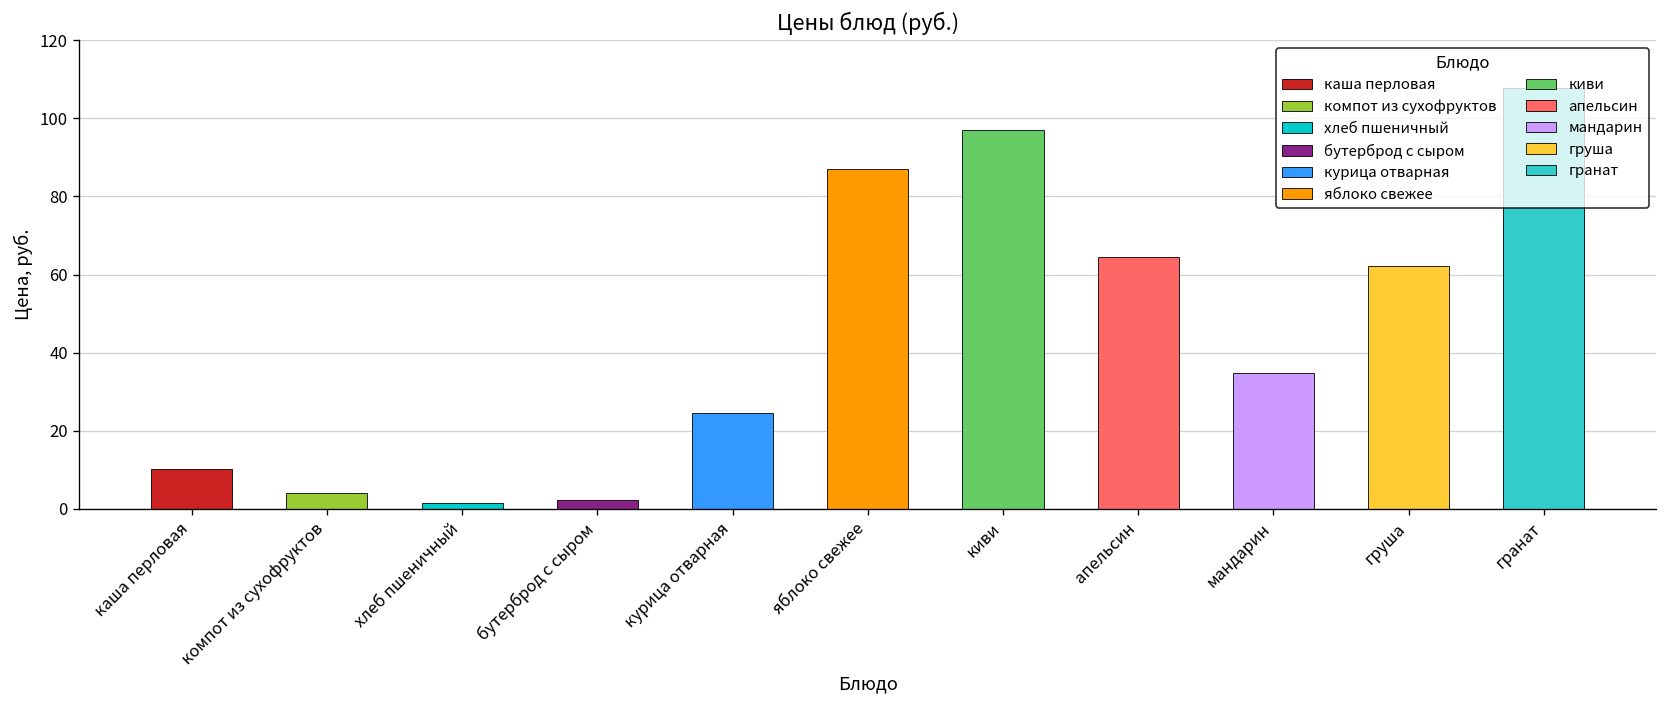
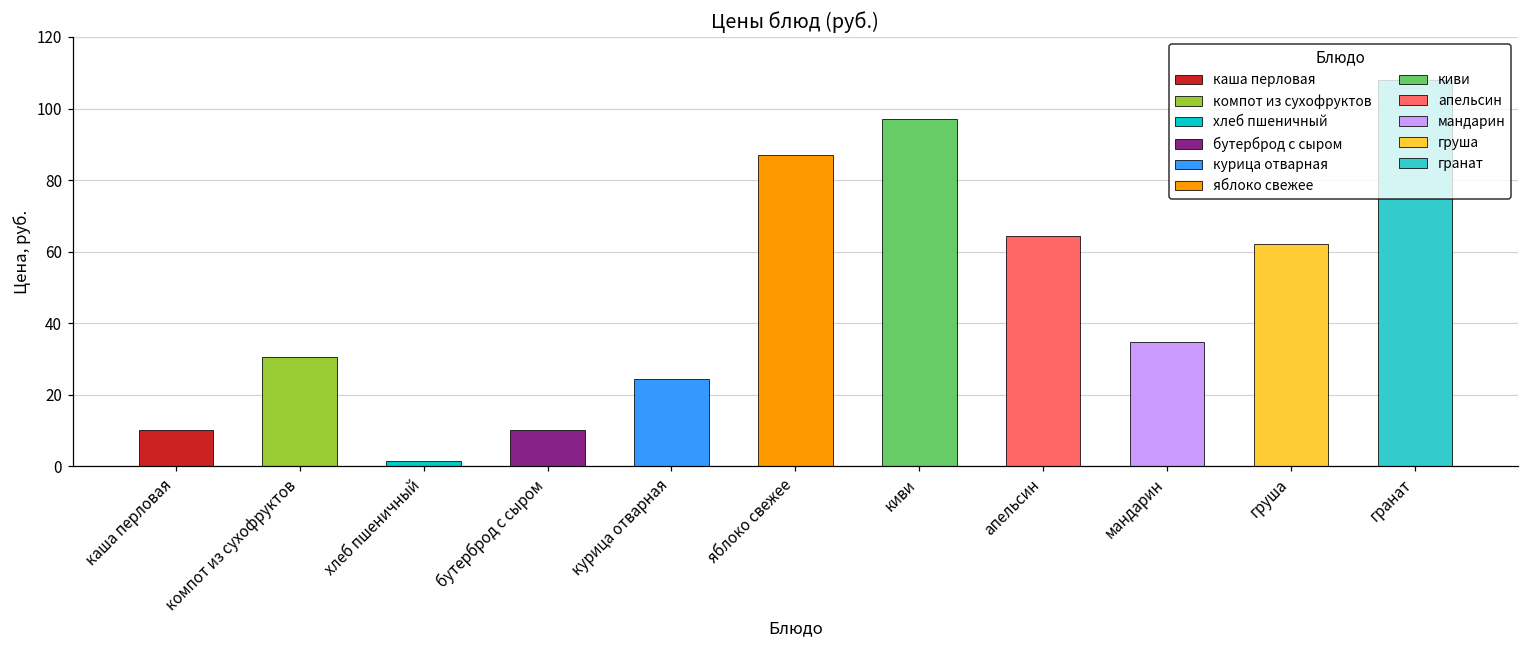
  {
    "каша перловая": 10,
-   "компот из сухофруктов": 4,
+   "компот из сухофруктов": 30,
    "хлеб пшеничный": 1,
-   "бутерброд с сыром": 2,
+   "бутерброд с сыром": 10,
    "курица отварная": 24,
    "яблоко свежее": 87,
    "киви": 97,
    "апельсин": 65,
    "мандарин": 35,
    "груша": 62
  }
